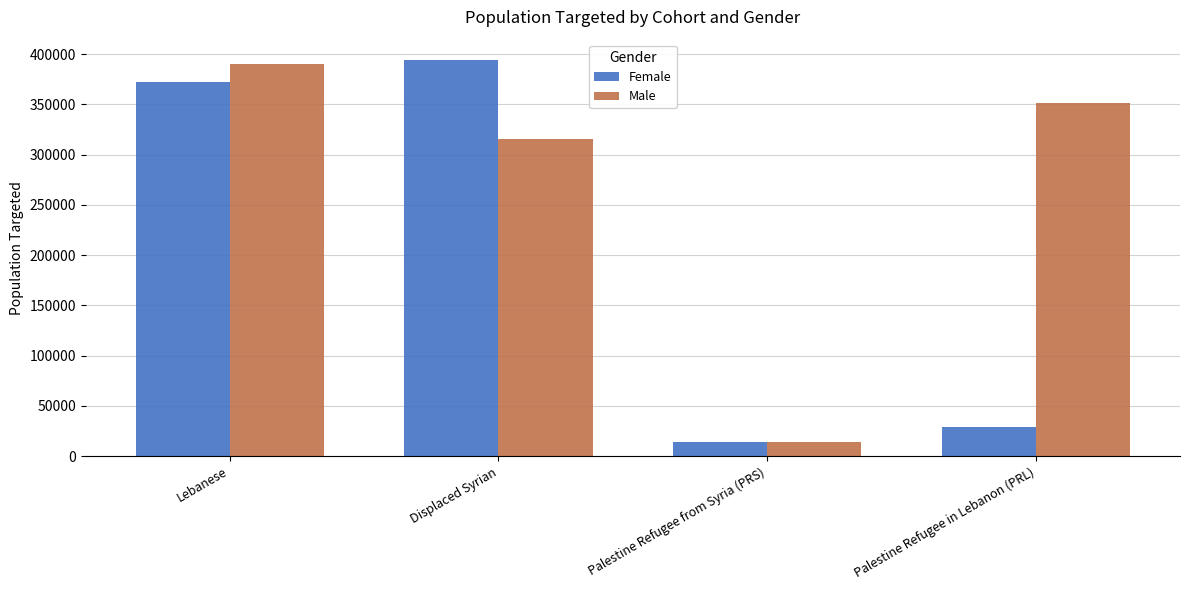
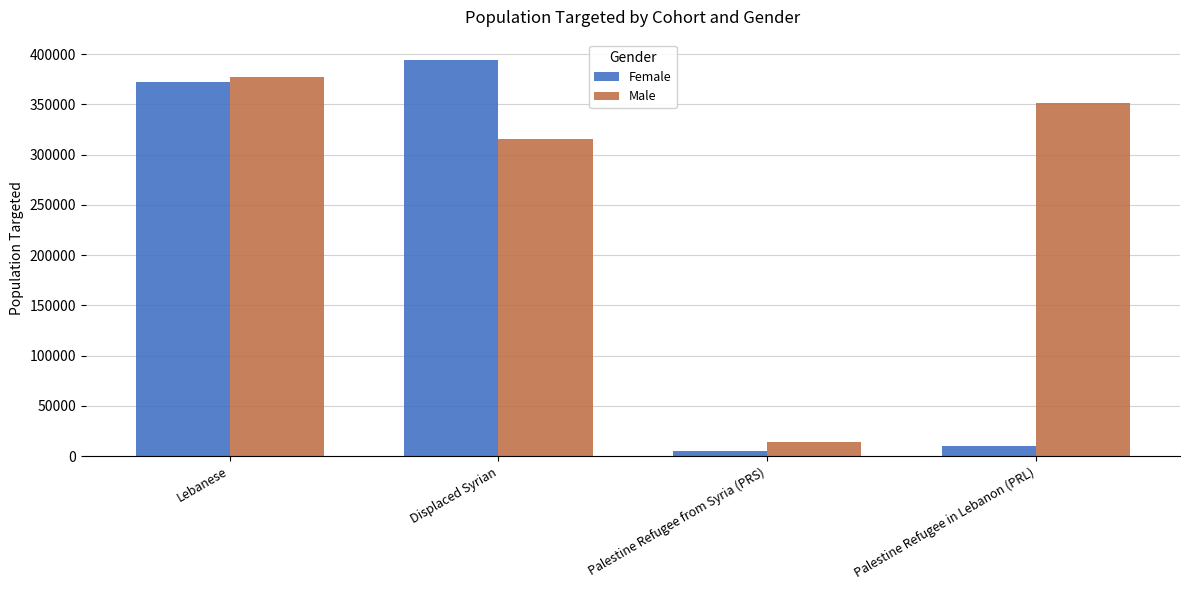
  {
    "Female": {
      "Lebanese": 373000,
      "Displaced Syrian": 395000,
-     "Palestine Refugee from Syria (PRS)": 15000,
-     "Palestine Refugee in Lebanon (PRL)": 29000
+     "Palestine Refugee from Syria (PRS)": 5000,
+     "Palestine Refugee in Lebanon (PRL)": 10000
    },
    "Male": {
-     "Lebanese": 390000,
+     "Lebanese": 377000,
      "Displaced Syrian": 316000,
      "Palestine Refugee from Syria (PRS)": 14000,
      "Palestine Refugee in Lebanon (PRL)": 351000
    }
  }
